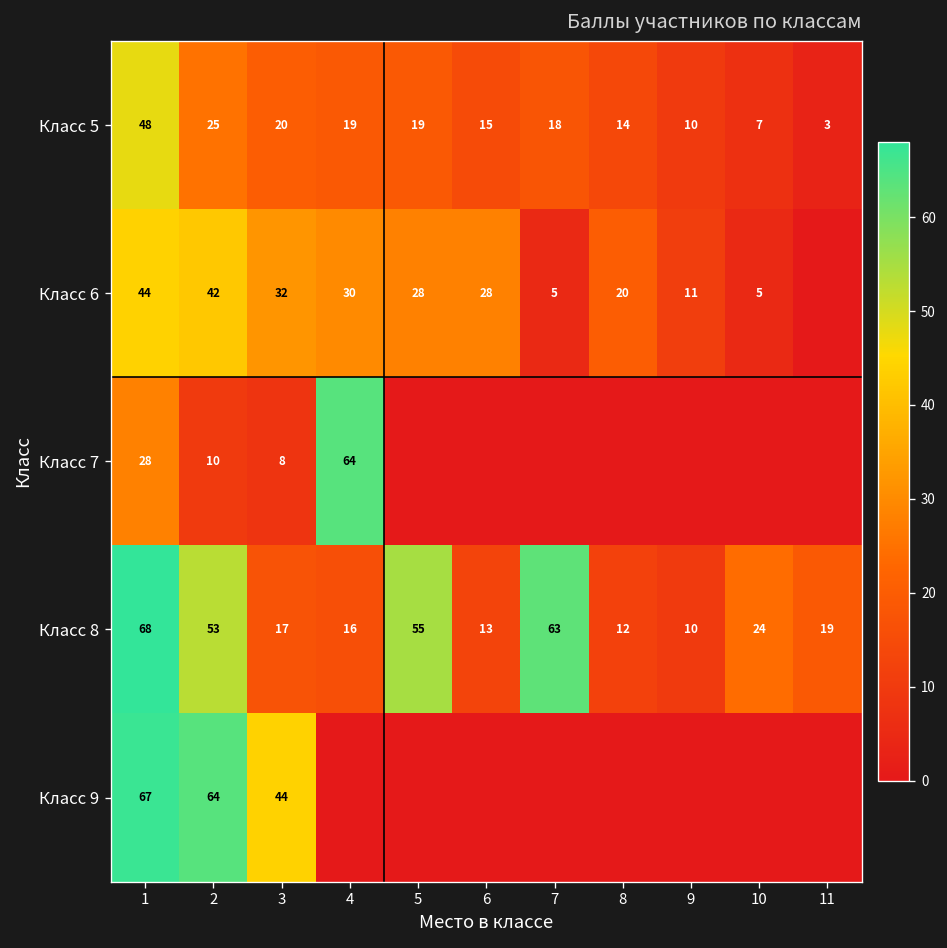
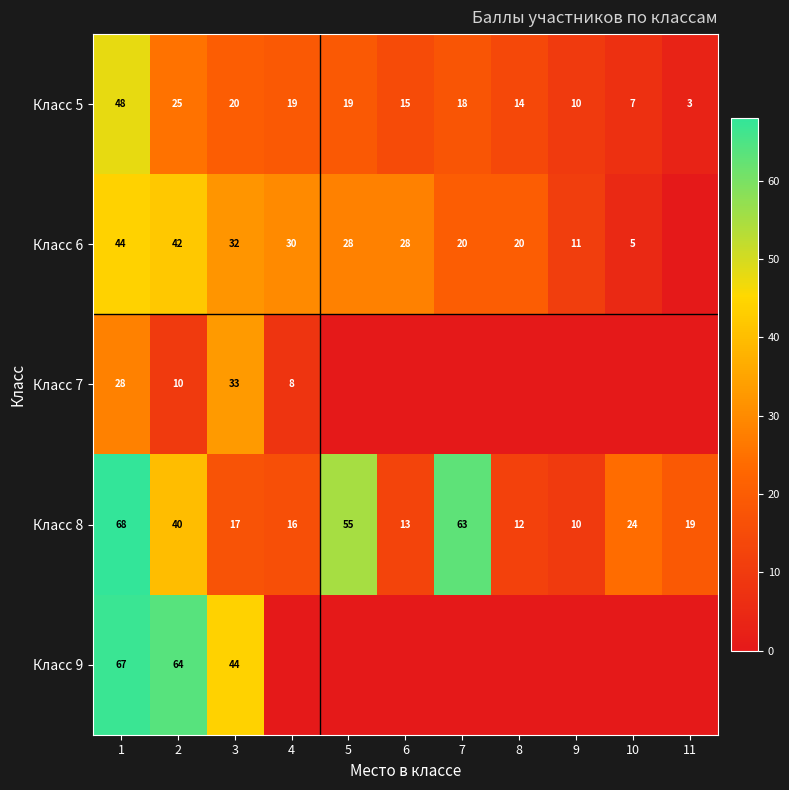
  {
    "Класс 5": {
      "1": 48,
      "2": 25,
      "3": 20,
      "4": 19,
      "5": 19,
      "6": 15,
      "7": 18,
      "8": 14,
      "9": 10,
      "10": 7,
      "11": 3
    },
    "Класс 6": {
      "1": 44,
      "2": 42,
      "3": 32,
      "4": 30,
      "5": 28,
      "6": 28,
-     "7": 5,
+     "7": 20,
      "8": 20,
      "9": 11,
      "10": 5
    },
    "Класс 7": {
      "1": 28,
      "2": 10,
-     "3": 8,
-     "4": 64
+     "3": 33,
+     "4": 8
    },
    "Класс 8": {
      "1": 68,
-     "2": 53,
+     "2": 40,
      "3": 17,
      "4": 16,
      "5": 55,
      "6": 13,
      "7": 63,
      "8": 12,
      "9": 10,
      "10": 24,
      "11": 19
    },
    "Класс 9": {
      "1": 67,
      "2": 64,
      "3": 44
    }
  }
